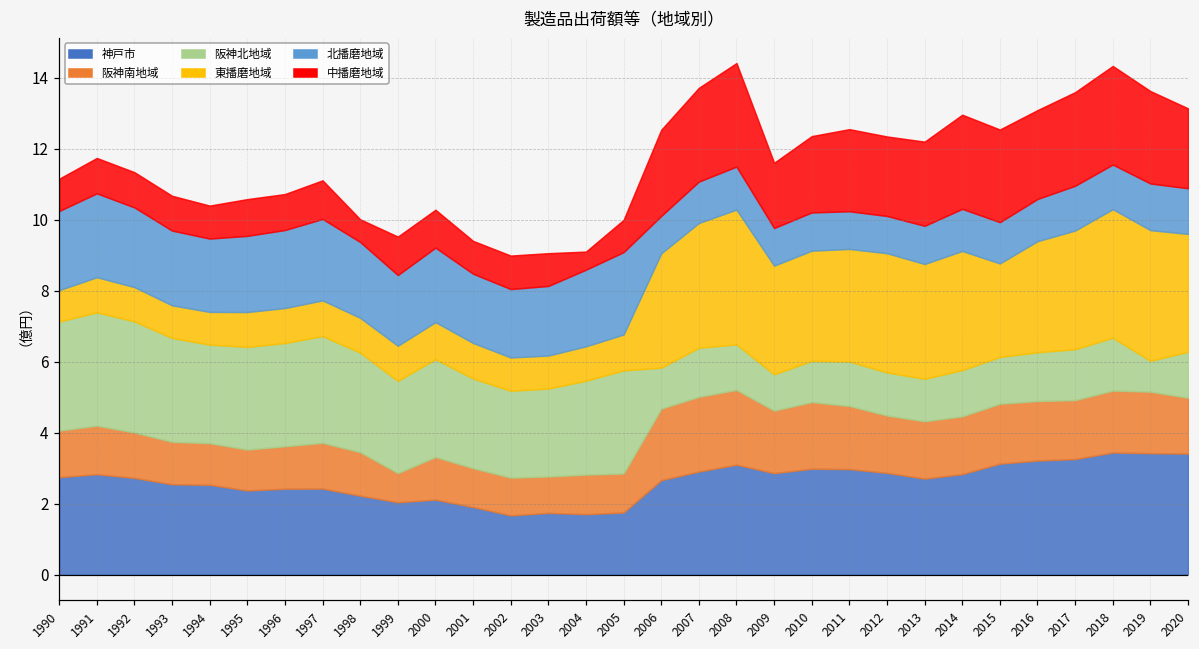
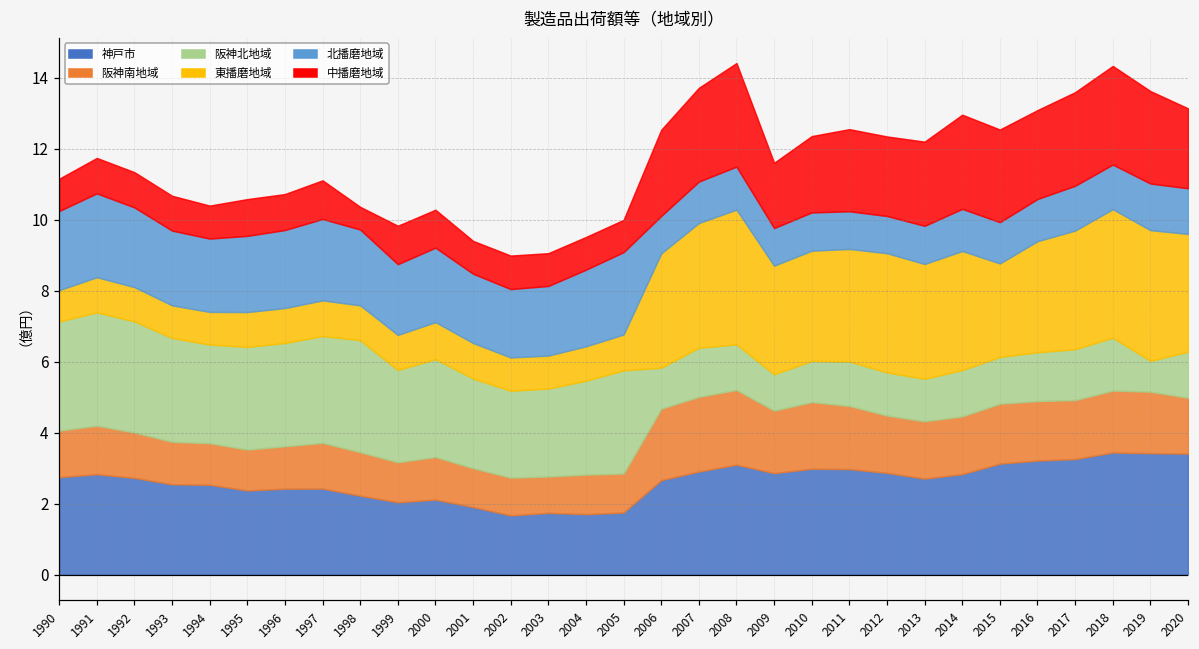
  {
    "阪神南地域": {
      "1990": 1.3,
      "1991": 1.4,
      "1992": 1.3,
      "1993": 1.2,
      "1994": 1.2,
      "1995": 1.2,
      "1996": 1.2,
      "1997": 1.3,
      "1998": 1.2,
-     "1999": 0.8,
+     "1999": 1.1,
      "2000": 1.2,
      "2001": 1.1,
      "2002": 1.1,
      "2003": 1.0,
      "2004": 1.1,
      "2005": 1.1,
      "2006": 2.0,
      "2007": 2.1,
      "2008": 2.1,
      "2009": 1.8,
      "2010": 1.9,
      "2011": 1.8,
      "2012": 1.6,
      "2013": 1.6,
      "2014": 1.6,
      "2015": 1.7,
      "2016": 1.7,
      "2017": 1.7,
      "2018": 1.7,
      "2019": 1.7,
      "2020": 1.6
    },
    "阪神北地域": {
      "1990": 3.1,
      "1991": 3.2,
      "1992": 3.1,
      "1993": 2.9,
      "1994": 2.8,
      "1995": 2.9,
      "1996": 2.9,
      "1997": 3.0,
-     "1998": 2.8,
+     "1998": 3.2,
      "1999": 2.6,
      "2000": 2.8,
      "2001": 2.5,
      "2002": 2.4,
      "2003": 2.5,
      "2004": 2.6,
      "2005": 2.9,
      "2006": 1.2,
      "2007": 1.4,
      "2008": 1.3,
      "2009": 1.0,
      "2010": 1.2,
      "2011": 1.3,
      "2012": 1.2,
      "2013": 1.2,
      "2014": 1.3,
      "2015": 1.3,
      "2016": 1.4,
      "2017": 1.4,
      "2018": 1.5,
      "2019": 0.9,
      "2020": 1.3
    },
    "東播磨地域": {
      "1990": 0.9,
      "1991": 1.0,
      "1992": 1.0,
      "1993": 0.9,
      "1994": 0.9,
      "1995": 1.0,
      "1996": 1.0,
      "1997": 1.0,
      "1998": 1.0,
      "1999": 1.0,
      "2000": 1.0,
      "2001": 1.0,
      "2002": 0.9,
      "2003": 0.9,
      "2004": 1.0,
      "2005": 1.0,
      "2006": 3.2,
      "2007": 3.5,
      "2008": 3.8,
      "2009": 3.1,
      "2010": 3.1,
      "2011": 3.2,
      "2012": 3.4,
      "2013": 3.2,
      "2014": 3.4,
      "2015": 2.6,
      "2016": 3.1,
      "2017": 3.3,
      "2018": 3.6,
      "2019": 3.7,
      "2020": 3.3
    },
    "中播磨地域": {
      "1990": 0.9,
      "1991": 1.0,
      "1992": 1.0,
      "1993": 1.0,
      "1994": 0.9,
      "1995": 1.0,
      "1996": 1.0,
      "1997": 1.1,
      "1998": 0.6,
      "1999": 1.1,
      "2000": 1.1,
      "2001": 0.9,
      "2002": 0.9,
      "2003": 0.9,
-     "2004": 0.5,
+     "2004": 0.9,
      "2005": 0.9,
      "2006": 2.4,
      "2007": 2.6,
      "2008": 2.9,
      "2009": 1.8,
      "2010": 2.1,
      "2011": 2.3,
      "2012": 2.2,
      "2013": 2.4,
      "2014": 2.7,
      "2015": 2.6,
      "2016": 2.5,
      "2017": 2.6,
      "2018": 2.8,
      "2019": 2.6,
      "2020": 2.2
    }
  }
